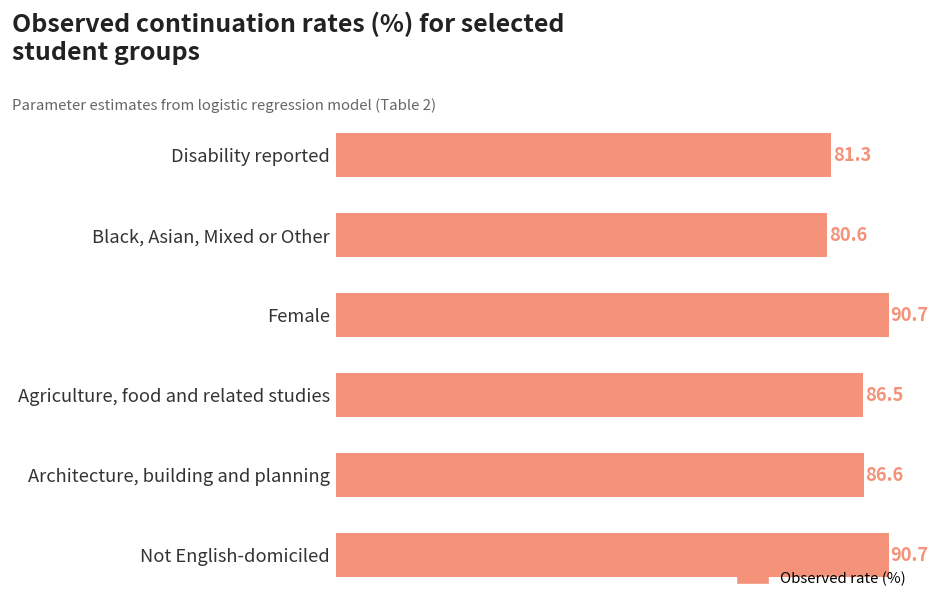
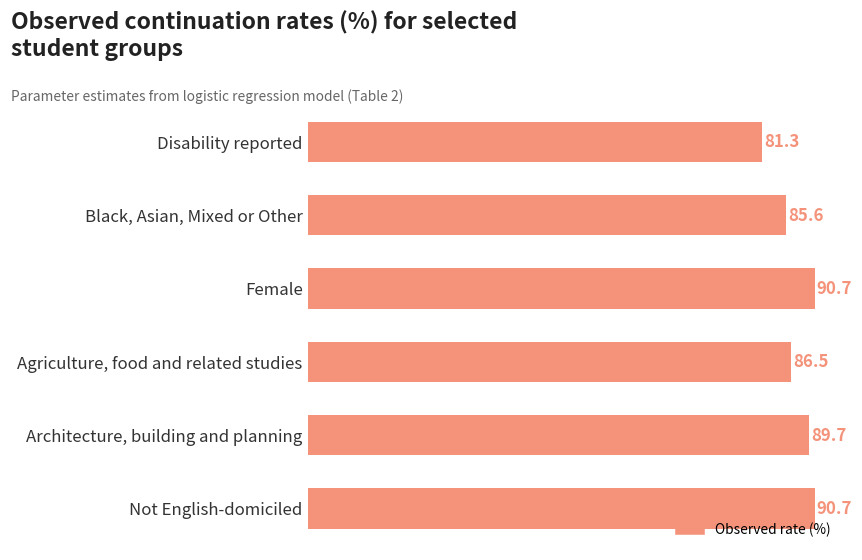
  {
    "Disability reported": 81.3,
-   "Black, Asian, Mixed or Other": 80.6,
+   "Black, Asian, Mixed or Other": 85.6,
    "Female": 90.7,
    "Agriculture, food and related studies": 86.5,
-   "Architecture, building and planning": 86.6,
+   "Architecture, building and planning": 89.7,
    "Not English-domiciled": 90.7
  }
